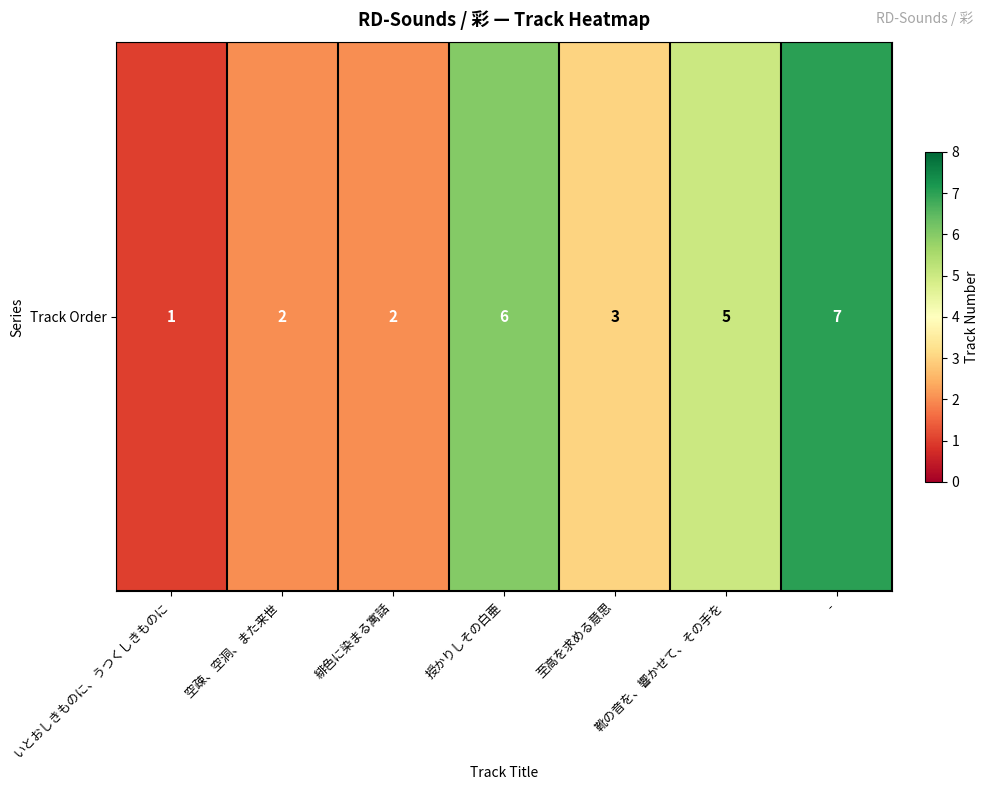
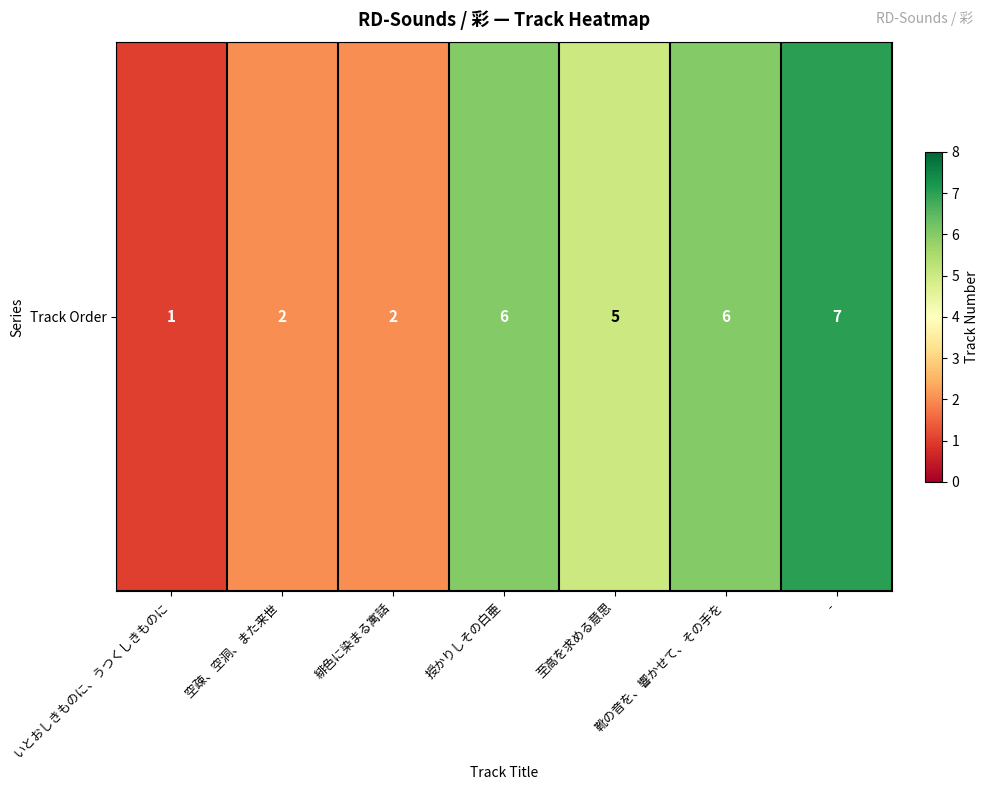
  {
    "Track Order": {
      "いとおしきものに、うつくしきものに": 1,
      "空疎、空洞、また来世": 2,
      "緋色に染まる寓話": 2,
      "授かりしその白亜": 6,
-     "至高を求める意思": 3,
-     "靴の音を、響かせて、その手を": 5,
+     "至高を求める意思": 5,
+     "靴の音を、響かせて、その手を": 6,
      "-": 7
    }
  }
